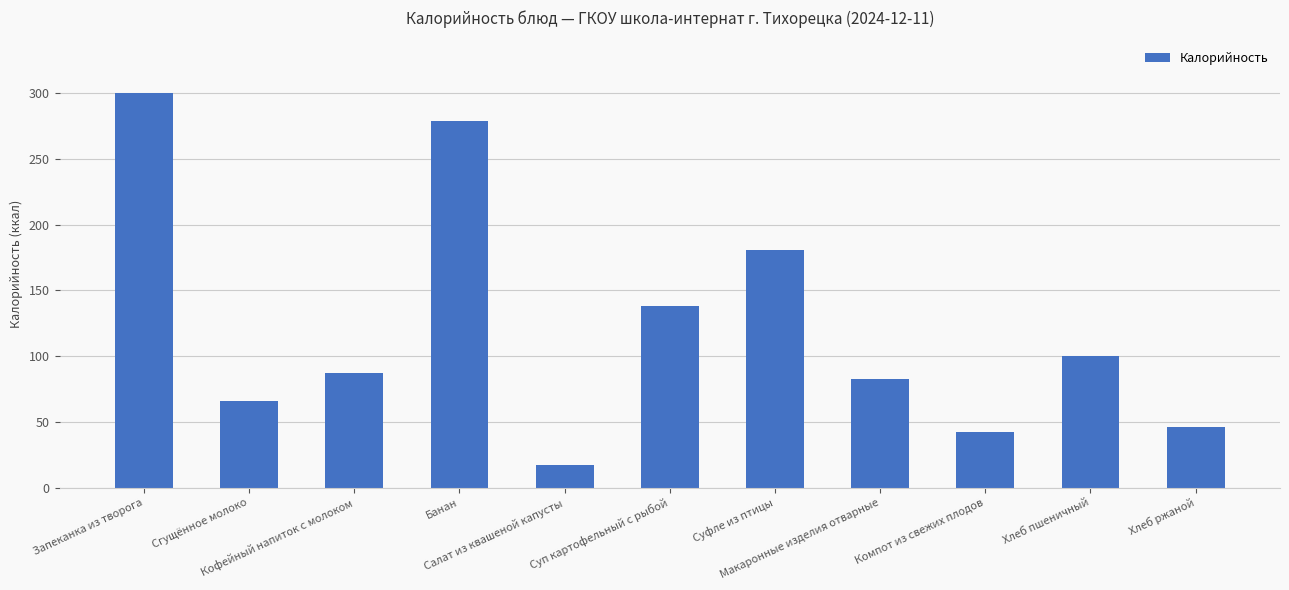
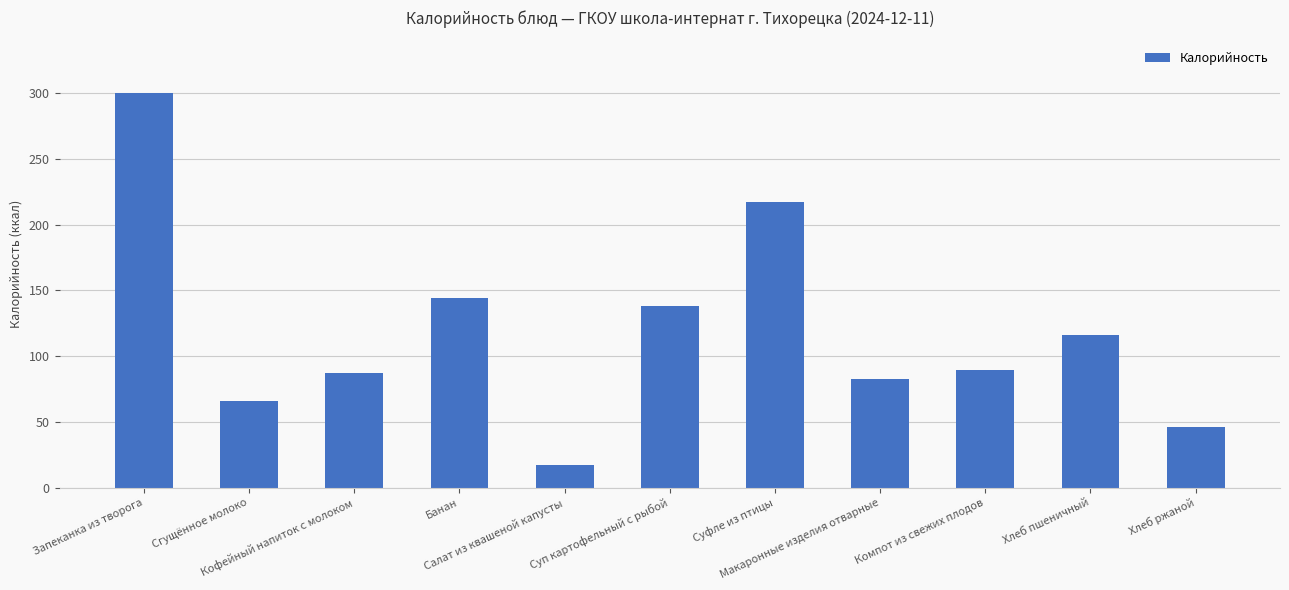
  {
    "Запеканка из творога": 300,
    "Сгущённое молоко": 66,
    "Кофейный напиток с молоком": 87,
-   "Банан": 279,
+   "Банан": 144,
    "Салат из квашеной капусты": 17,
    "Суп картофельный с рыбой": 138,
-   "Суфле из птицы": 181,
+   "Суфле из птицы": 217,
    "Макаронные изделия отварные": 82,
-   "Компот из свежих плодов": 43,
-   "Хлеб пшеничный": 100,
+   "Компот из свежих плодов": 89,
+   "Хлеб пшеничный": 116,
    "Хлеб ржаной": 46
  }
